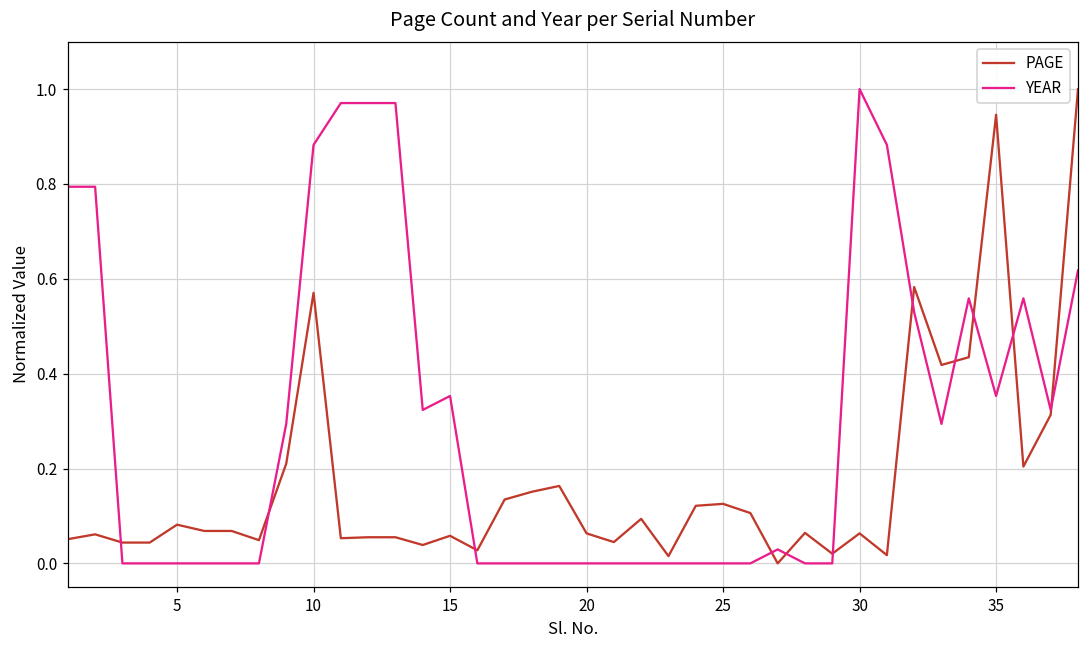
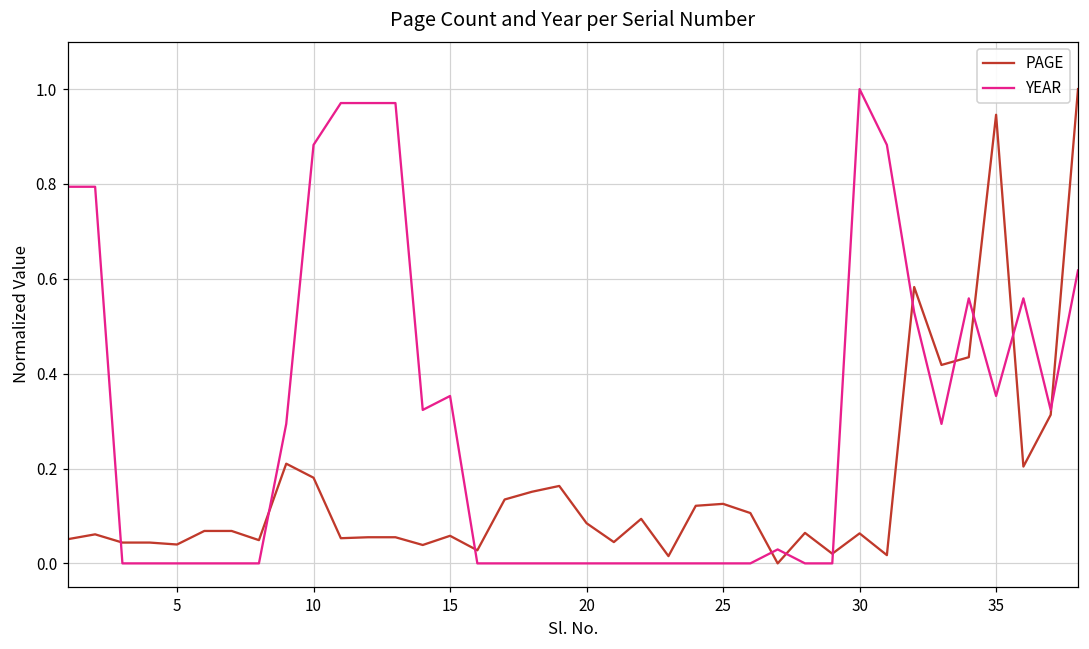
  {
    "PAGE": {
-     "5": 0.08,
-     "10": 0.57,
+     "5": 0.04,
+     "10": 0.18,
      "15": 0.06,
-     "20": 0.06,
+     "20": 0.08,
      "25": 0.13,
      "30": 0.06,
      "35": 0.95
    },
    "YEAR": {
      "5": 0.00,
      "10": 0.88,
      "15": 0.35,
      "20": 0.00,
      "25": 0.00,
      "30": 1.00,
      "35": 0.35
    }
  }
